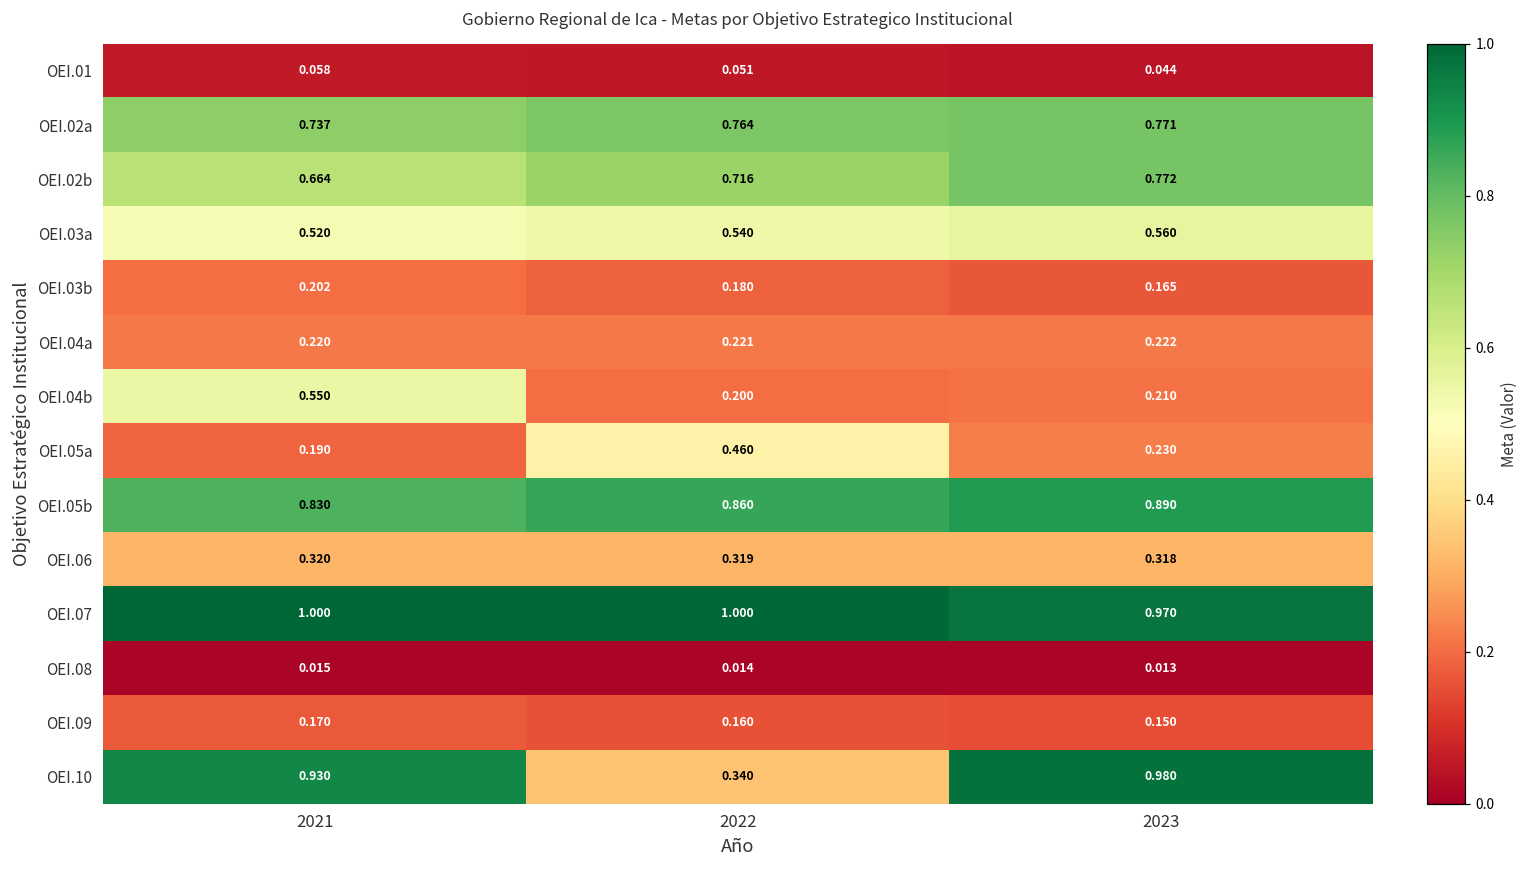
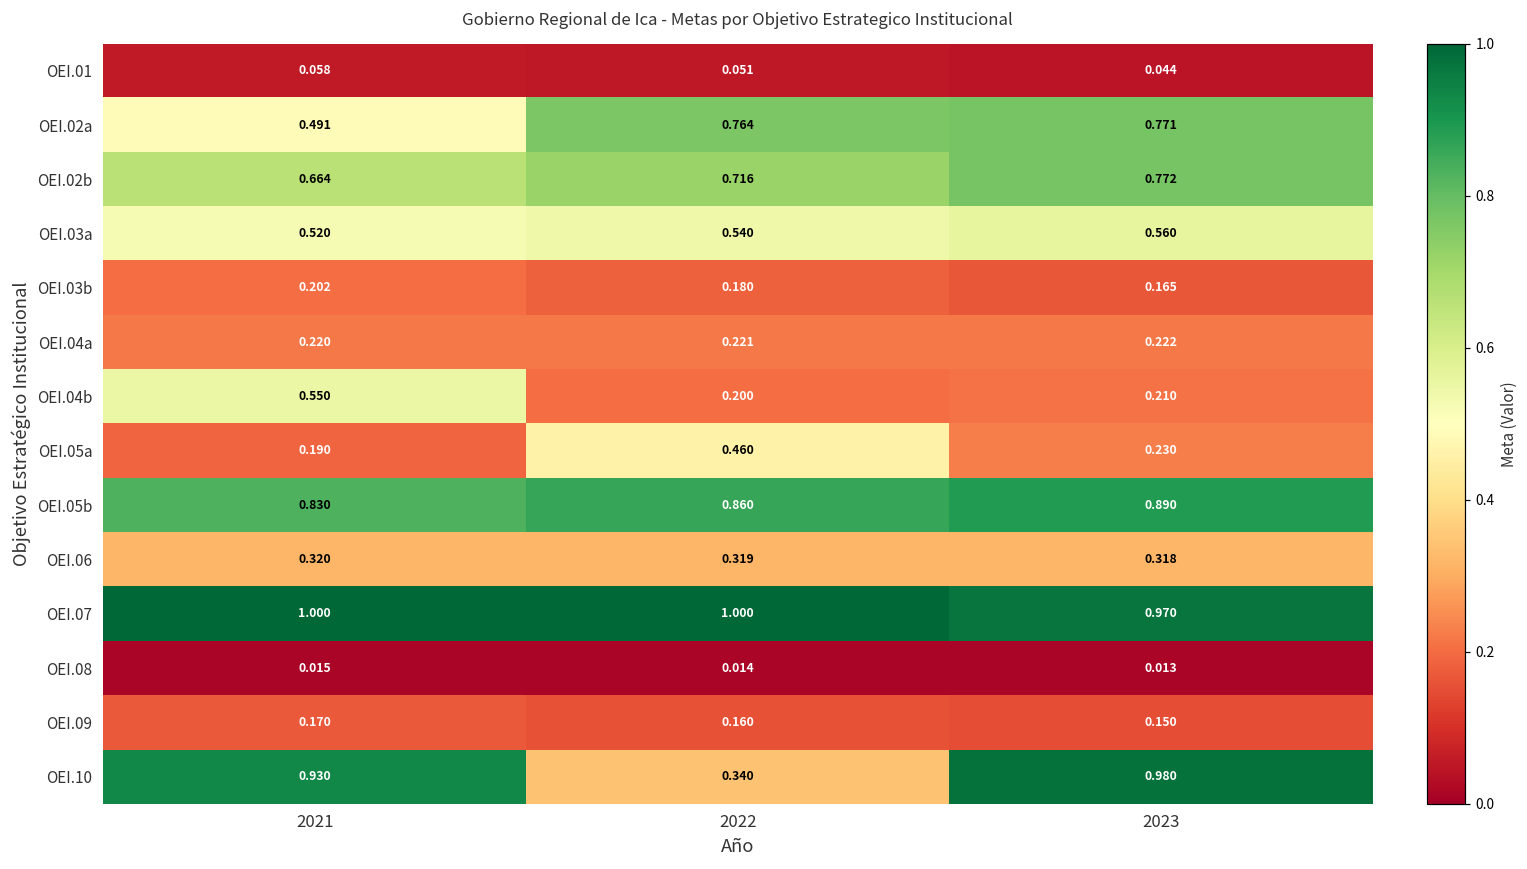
  {
    "OEI.01": {
      "2021": 0.058,
      "2022": 0.051,
      "2023": 0.044
    },
    "OEI.02a": {
-     "2021": 0.737,
+     "2021": 0.491,
      "2022": 0.764,
      "2023": 0.771
    },
    "OEI.02b": {
      "2021": 0.664,
      "2022": 0.716,
      "2023": 0.772
    },
    "OEI.03a": {
      "2021": 0.520,
      "2022": 0.540,
      "2023": 0.560
    },
    "OEI.03b": {
      "2021": 0.202,
      "2022": 0.180,
      "2023": 0.165
    },
    "OEI.04a": {
      "2021": 0.220,
      "2022": 0.221,
      "2023": 0.222
    },
    "OEI.04b": {
      "2021": 0.550,
      "2022": 0.200,
      "2023": 0.210
    },
    "OEI.05a": {
      "2021": 0.190,
      "2022": 0.460,
      "2023": 0.230
    },
    "OEI.05b": {
      "2021": 0.830,
      "2022": 0.860,
      "2023": 0.890
    },
    "OEI.06": {
      "2021": 0.320,
      "2022": 0.319,
      "2023": 0.318
    },
    "OEI.07": {
      "2021": 1.000,
      "2022": 1.000,
      "2023": 0.970
    },
    "OEI.08": {
      "2021": 0.015,
      "2022": 0.014,
      "2023": 0.013
    },
    "OEI.09": {
      "2021": 0.170,
      "2022": 0.160,
      "2023": 0.150
    },
    "OEI.10": {
      "2021": 0.930,
      "2022": 0.340,
      "2023": 0.980
    }
  }
